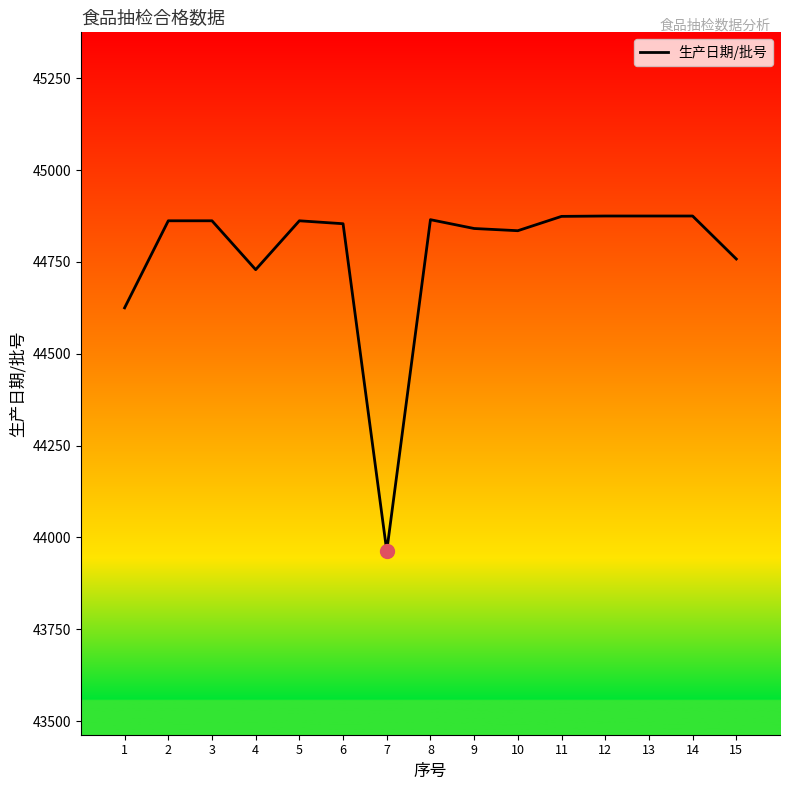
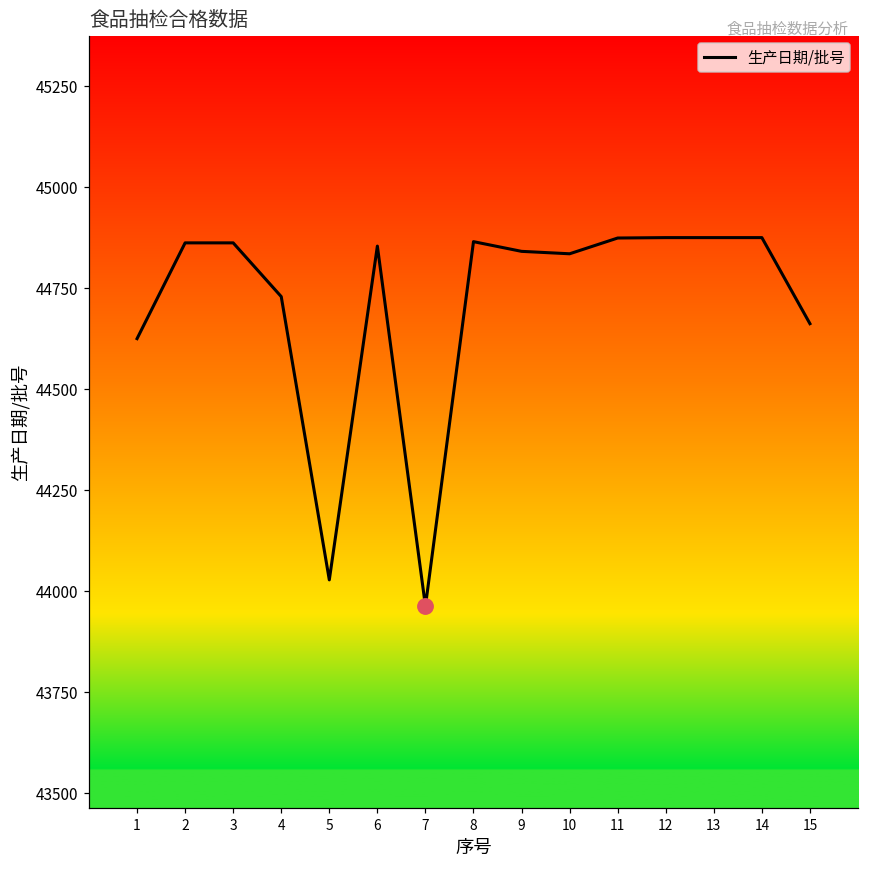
  {
    "生产日期/批号": {
      "1": 44630,
      "2": 44860,
      "3": 44860,
      "4": 44730,
-     "5": 44860,
+     "5": 44030,
      "6": 44850,
      "8": 44870,
      "9": 44840,
      "10": 44840,
      "11": 44870,
      "12": 44880,
      "13": 44880,
      "14": 44880,
-     "15": 44760
+     "15": 44660
    }
  }
